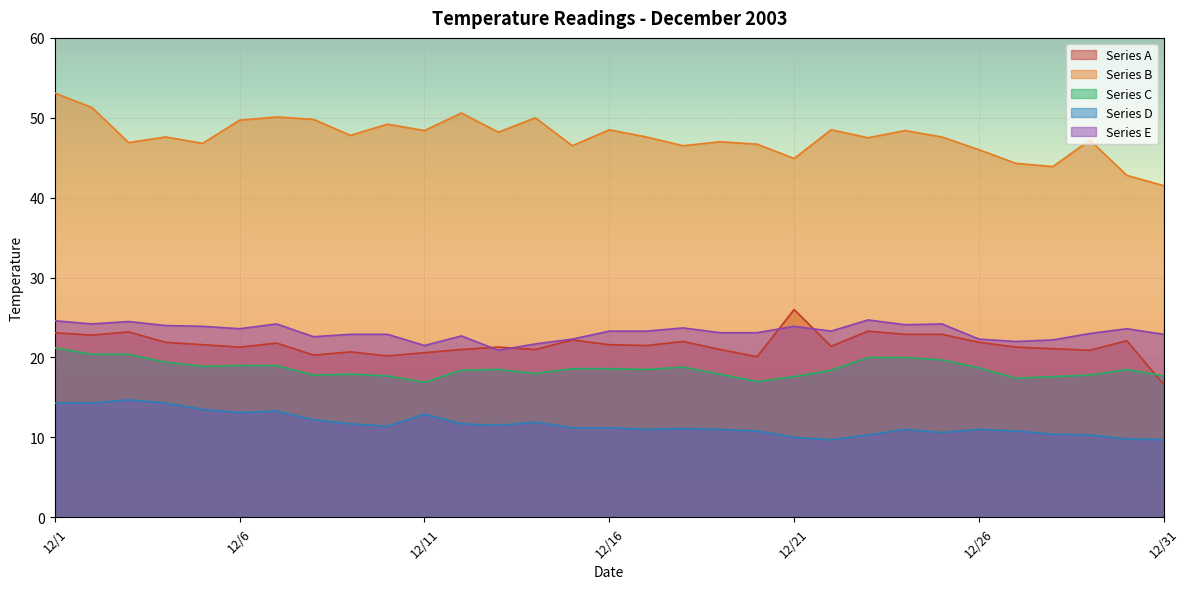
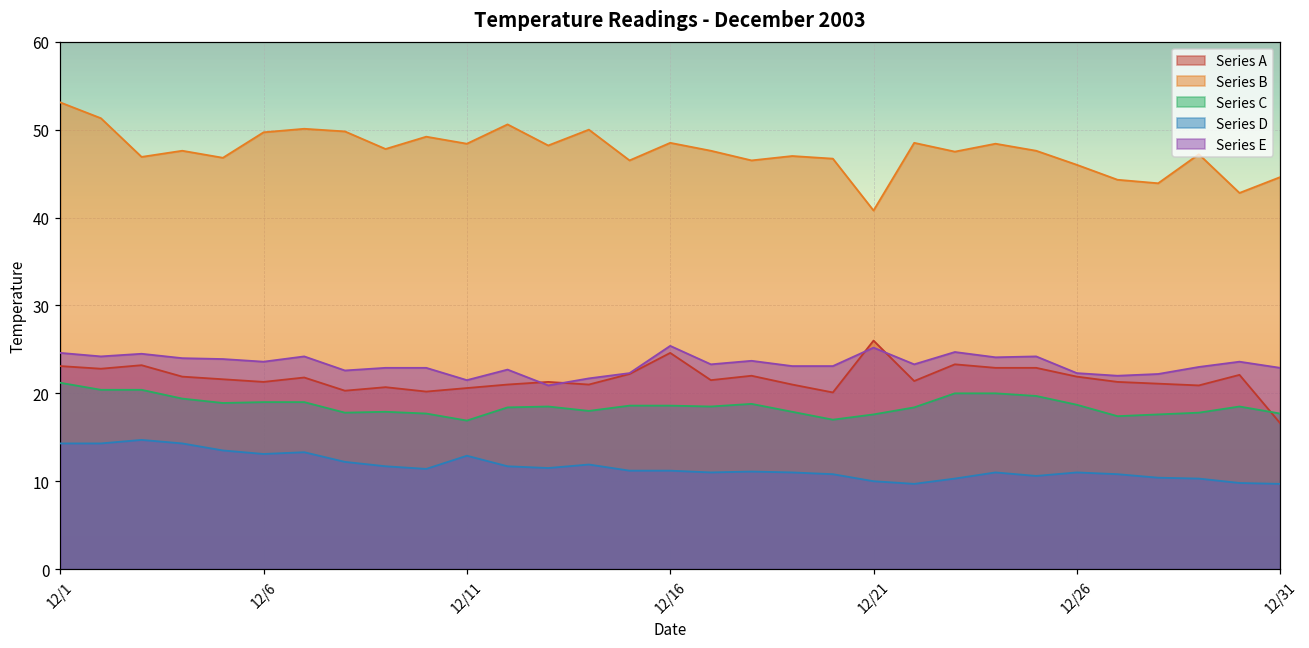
  {
    "Series A": {
      "12/1": 23,
      "12/6": 21,
      "12/11": 21,
-     "12/16": 22,
+     "12/16": 25,
      "12/21": 26,
      "12/26": 22,
      "12/31": 17
    },
    "Series B": {
      "12/1": 53,
      "12/6": 50,
      "12/11": 48,
      "12/16": 49,
-     "12/21": 45,
+     "12/21": 41,
      "12/26": 46,
-     "12/31": 42
+     "12/31": 45
    },
    "Series C": {
      "12/1": 21,
      "12/6": 19,
      "12/11": 17,
      "12/16": 19,
      "12/21": 18,
      "12/26": 19,
      "12/31": 18
    },
    "Series D": {
      "12/1": 14,
      "12/6": 13,
      "12/11": 13,
      "12/16": 11,
      "12/21": 10,
      "12/26": 11,
      "12/31": 10
    },
    "Series E": {
      "12/1": 25,
      "12/6": 24,
      "12/11": 22,
-     "12/16": 23,
-     "12/21": 24,
+     "12/16": 25,
+     "12/21": 25,
      "12/26": 22,
      "12/31": 23
    }
  }
